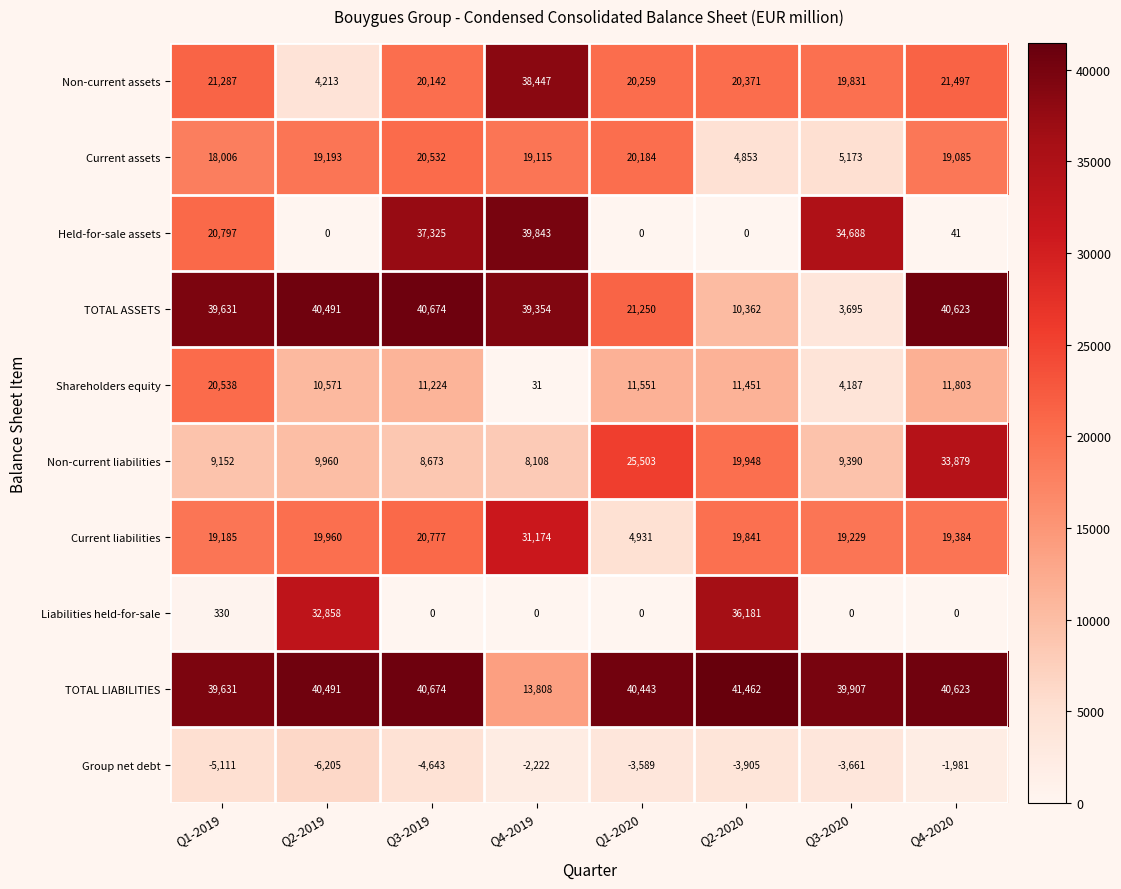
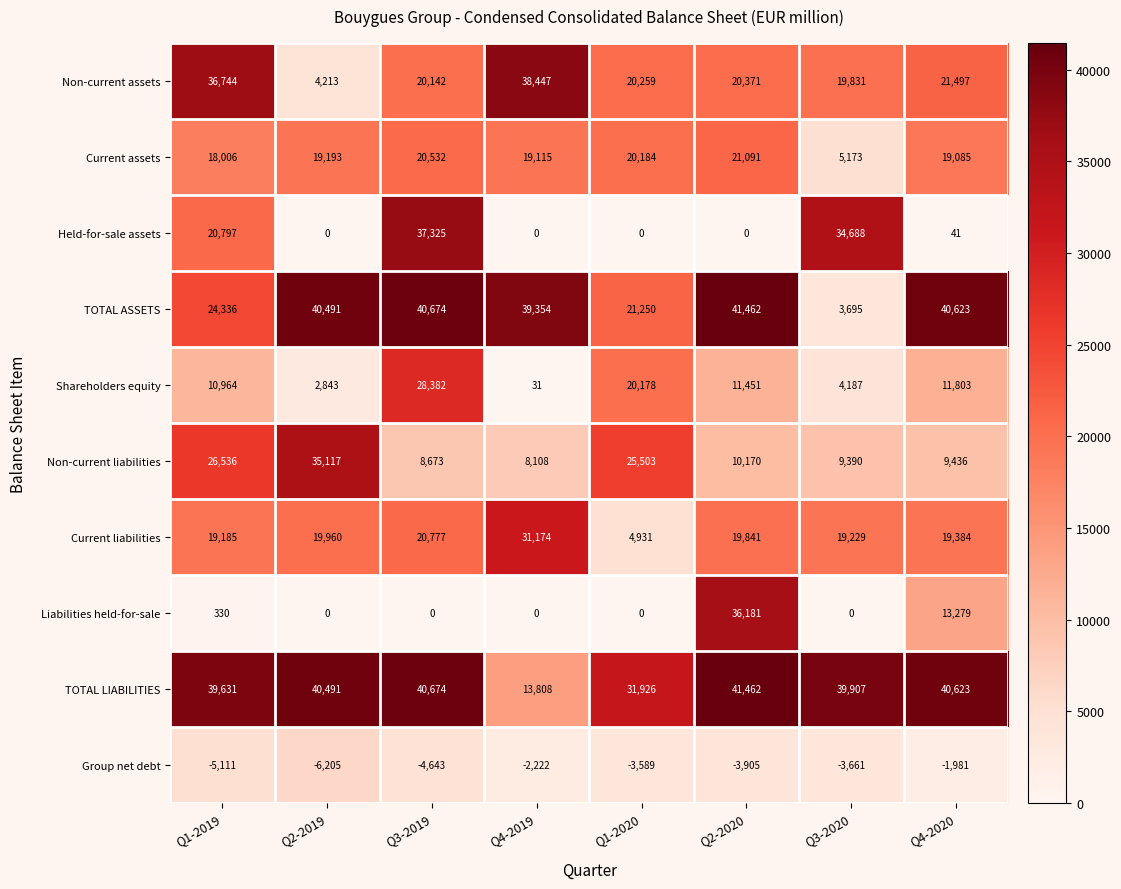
  {
    "Non-current assets": {
-     "Q1-2019": "21,287",
+     "Q1-2019": "36,744",
      "Q2-2019": "4,213",
      "Q3-2019": "20,142",
      "Q4-2019": "38,447",
      "Q1-2020": "20,259",
      "Q2-2020": "20,371",
      "Q3-2020": "19,831",
      "Q4-2020": "21,497"
    },
    "Current assets": {
      "Q1-2019": "18,006",
      "Q2-2019": "19,193",
      "Q3-2019": "20,532",
      "Q4-2019": "19,115",
      "Q1-2020": "20,184",
-     "Q2-2020": "4,853",
+     "Q2-2020": "21,091",
      "Q3-2020": "5,173",
      "Q4-2020": "19,085"
    },
    "Held-for-sale assets": {
      "Q1-2019": "20,797",
      "Q2-2019": "0",
      "Q3-2019": "37,325",
-     "Q4-2019": "39,843",
+     "Q4-2019": "0",
      "Q1-2020": "0",
      "Q2-2020": "0",
      "Q3-2020": "34,688",
      "Q4-2020": "41"
    },
    "TOTAL ASSETS": {
-     "Q1-2019": "39,631",
+     "Q1-2019": "24,336",
      "Q2-2019": "40,491",
      "Q3-2019": "40,674",
      "Q4-2019": "39,354",
      "Q1-2020": "21,250",
-     "Q2-2020": "10,362",
+     "Q2-2020": "41,462",
      "Q3-2020": "3,695",
      "Q4-2020": "40,623"
    },
    "Shareholders equity": {
-     "Q1-2019": "20,538",
-     "Q2-2019": "10,571",
-     "Q3-2019": "11,224",
+     "Q1-2019": "10,964",
+     "Q2-2019": "2,843",
+     "Q3-2019": "28,382",
      "Q4-2019": "31",
-     "Q1-2020": "11,551",
+     "Q1-2020": "20,178",
      "Q2-2020": "11,451",
      "Q3-2020": "4,187",
      "Q4-2020": "11,803"
    },
    "Non-current liabilities": {
-     "Q1-2019": "9,152",
-     "Q2-2019": "9,960",
+     "Q1-2019": "26,536",
+     "Q2-2019": "35,117",
      "Q3-2019": "8,673",
      "Q4-2019": "8,108",
      "Q1-2020": "25,503",
-     "Q2-2020": "19,948",
+     "Q2-2020": "10,170",
      "Q3-2020": "9,390",
-     "Q4-2020": "33,879"
+     "Q4-2020": "9,436"
    },
    "Current liabilities": {
      "Q1-2019": "19,185",
      "Q2-2019": "19,960",
      "Q3-2019": "20,777",
      "Q4-2019": "31,174",
      "Q1-2020": "4,931",
      "Q2-2020": "19,841",
      "Q3-2020": "19,229",
      "Q4-2020": "19,384"
    },
    "Liabilities held-for-sale": {
      "Q1-2019": "330",
-     "Q2-2019": "32,858",
+     "Q2-2019": "0",
      "Q3-2019": "0",
      "Q4-2019": "0",
      "Q1-2020": "0",
      "Q2-2020": "36,181",
      "Q3-2020": "0",
-     "Q4-2020": "0"
+     "Q4-2020": "13,279"
    },
    "TOTAL LIABILITIES": {
      "Q1-2019": "39,631",
      "Q2-2019": "40,491",
      "Q3-2019": "40,674",
      "Q4-2019": "13,808",
-     "Q1-2020": "40,443",
+     "Q1-2020": "31,926",
      "Q2-2020": "41,462",
      "Q3-2020": "39,907",
      "Q4-2020": "40,623"
    },
    "Group net debt": {
      "Q1-2019": "-5,111",
      "Q2-2019": "-6,205",
      "Q3-2019": "-4,643",
      "Q4-2019": "-2,222",
      "Q1-2020": "-3,589",
      "Q2-2020": "-3,905",
      "Q3-2020": "-3,661",
      "Q4-2020": "-1,981"
    }
  }
